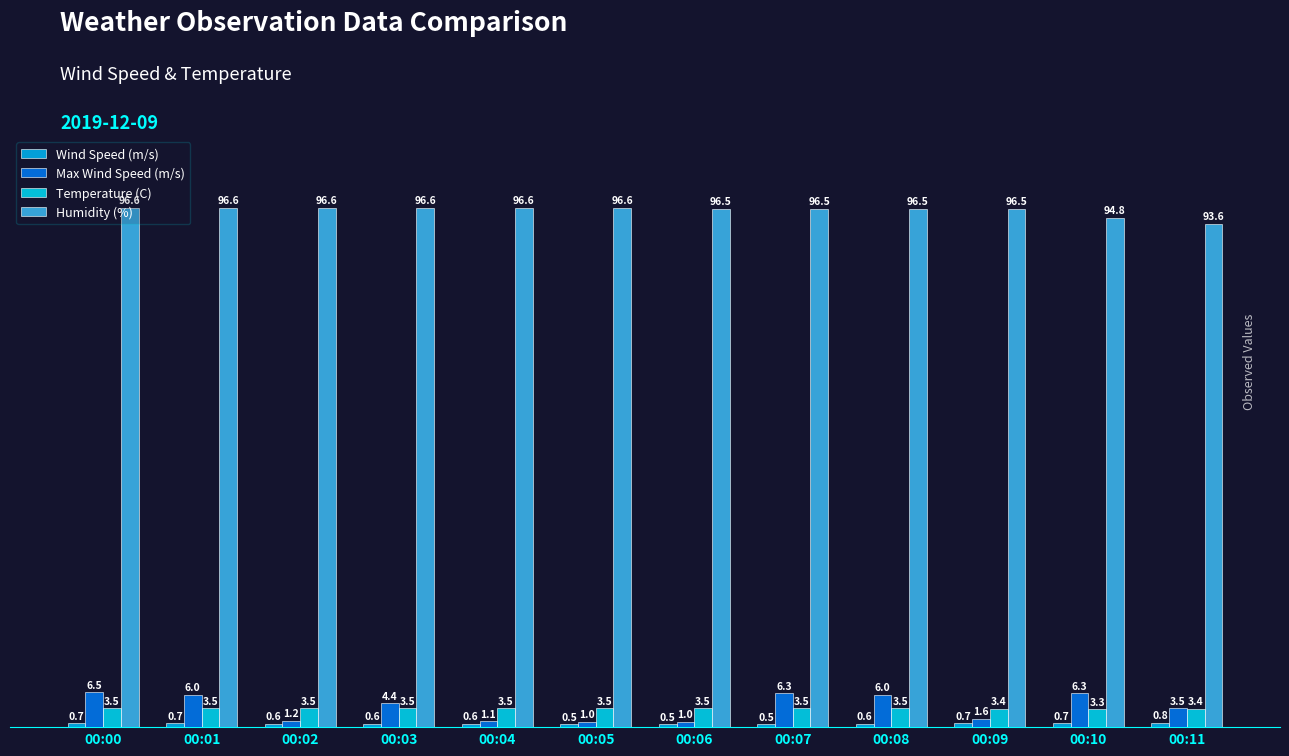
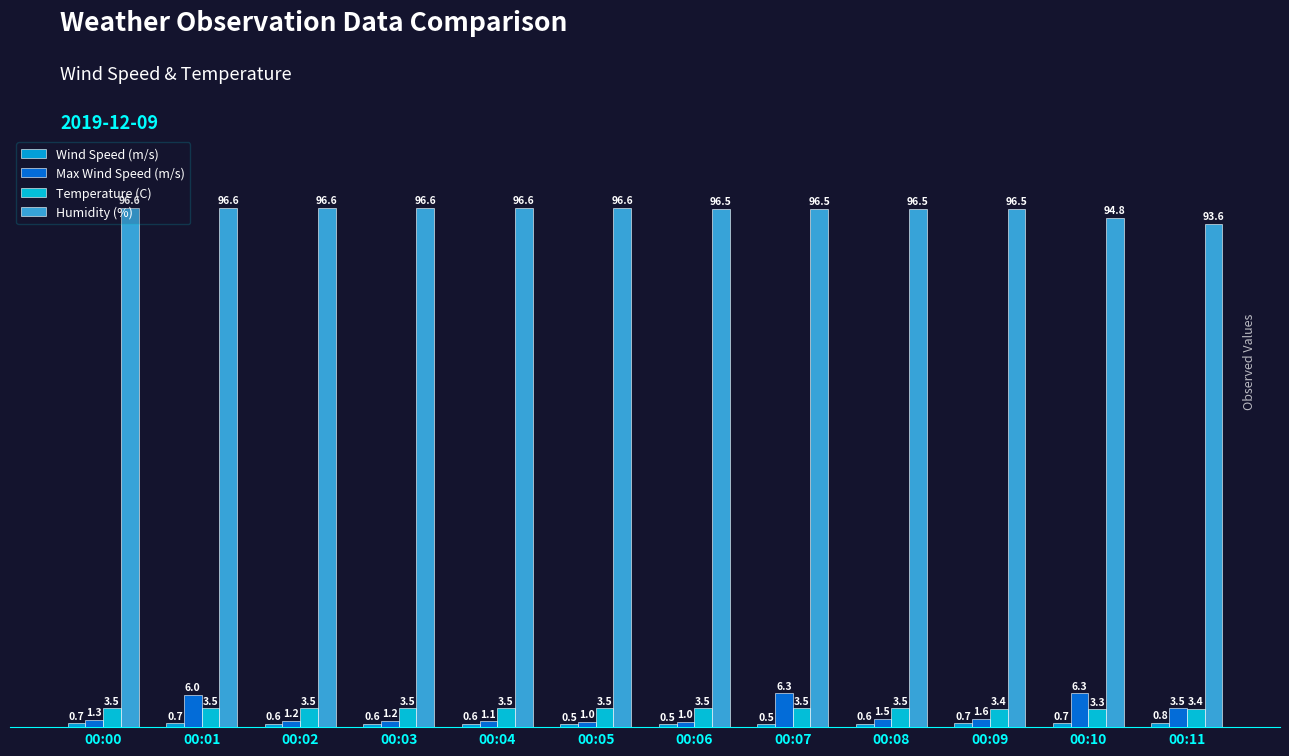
  {
    "Max Wind Speed (m/s)": {
-     "00:00": 6.5,
+     "00:00": 1.3,
      "00:01": 6.0,
      "00:02": 1.2,
-     "00:03": 4.4,
+     "00:03": 1.2,
      "00:04": 1.1,
      "00:05": 1.0,
      "00:06": 1.0,
      "00:07": 6.3,
-     "00:08": 6.0,
+     "00:08": 1.5,
      "00:09": 1.6,
      "00:10": 6.3,
      "00:11": 3.5
    },
    "Humidity (%)": {
      "00:01": 96.6,
      "00:02": 96.6,
      "00:03": 96.6,
      "00:04": 96.6,
      "00:05": 96.6,
      "00:06": 96.5,
      "00:07": 96.5,
      "00:08": 96.5,
      "00:09": 96.5,
      "00:10": 94.8,
      "00:11": 93.6
    }
  }
